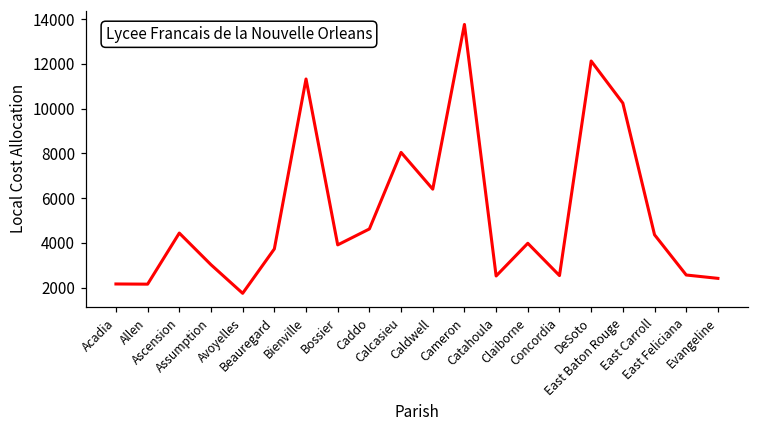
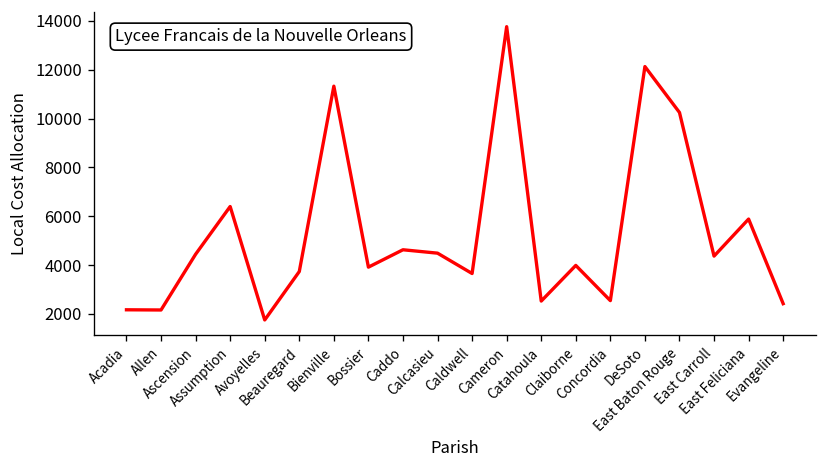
  {
    "Acadia": 2200,
    "Allen": 2200,
    "Ascension": 4400,
-   "Assumption": 3000,
+   "Assumption": 6400,
    "Avoyelles": 1800,
    "Beauregard": 3700,
    "Bienville": 11300,
    "Bossier": 3900,
    "Caddo": 4600,
-   "Calcasieu": 8000,
-   "Caldwell": 6400,
+   "Calcasieu": 4500,
+   "Caldwell": 3700,
    "Cameron": 13800,
    "Catahoula": 2500,
    "Claiborne": 4000,
    "Concordia": 2500,
    "DeSoto": 12100,
    "East Baton Rouge": 10300,
    "East Carroll": 4400,
-   "East Feliciana": 2600,
+   "East Feliciana": 5900,
    "Evangeline": 2400
  }
